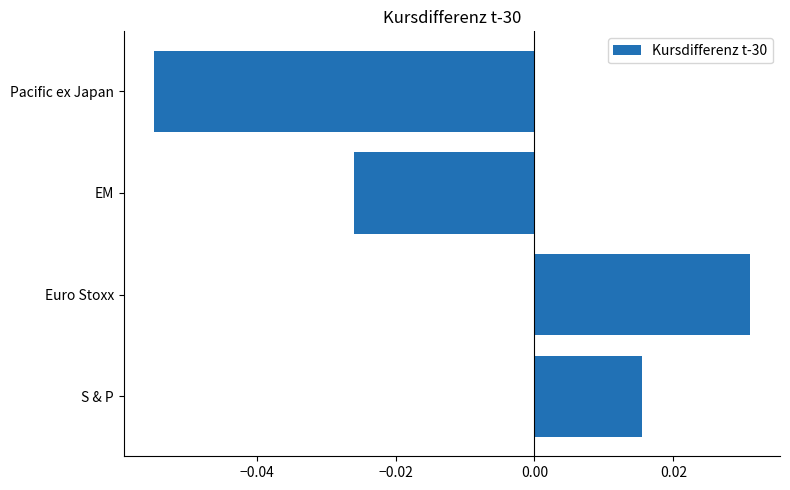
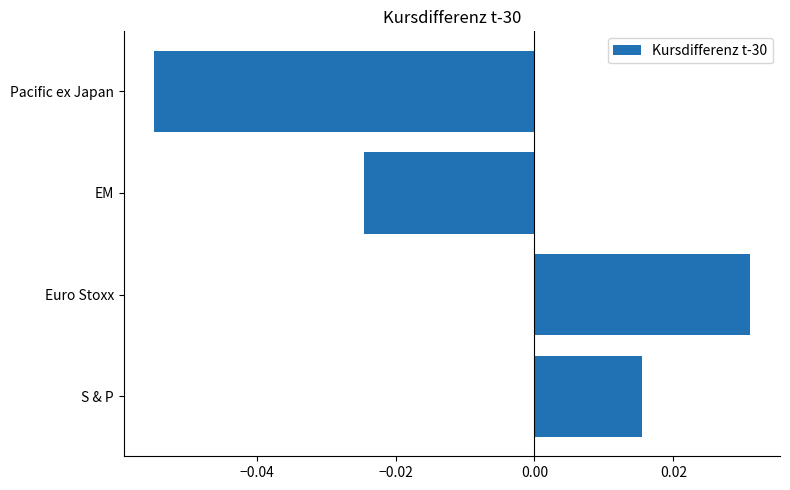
  {
    "Pacific ex Japan": -0.055,
-   "EM": -0.026,
+   "EM": -0.025,
    "Euro Stoxx": 0.031,
    "S & P": 0.016
  }
